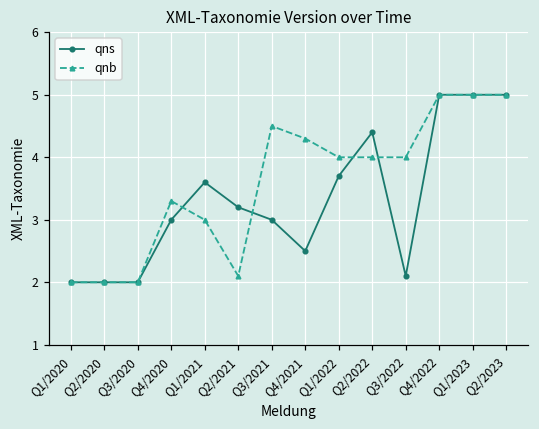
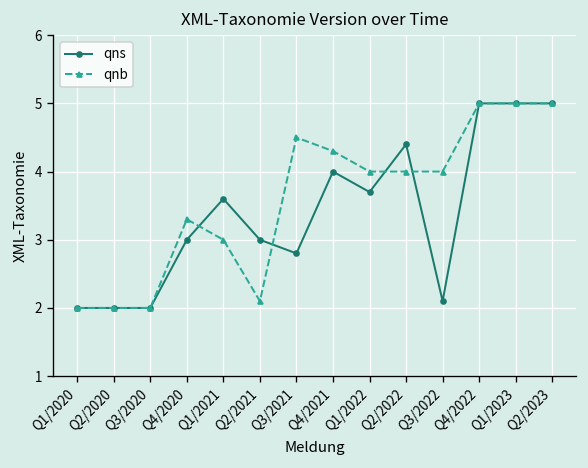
  {
    "qns": {
      "Q4/2020": 3.0,
      "Q1/2021": 3.6,
-     "Q2/2021": 3.2,
-     "Q3/2021": 3.0,
-     "Q4/2021": 2.5,
+     "Q2/2021": 3.0,
+     "Q3/2021": 2.8,
+     "Q4/2021": 4.0,
      "Q1/2022": 3.7,
      "Q2/2022": 4.4,
      "Q3/2022": 2.1
    },
    "qnb": {
      "Q4/2020": 3.3,
      "Q1/2021": 3.0,
      "Q2/2021": 2.1,
      "Q3/2021": 4.5,
      "Q4/2021": 4.3,
      "Q1/2022": 4.0,
      "Q2/2022": 4.0,
      "Q3/2022": 4.0
    }
  }
